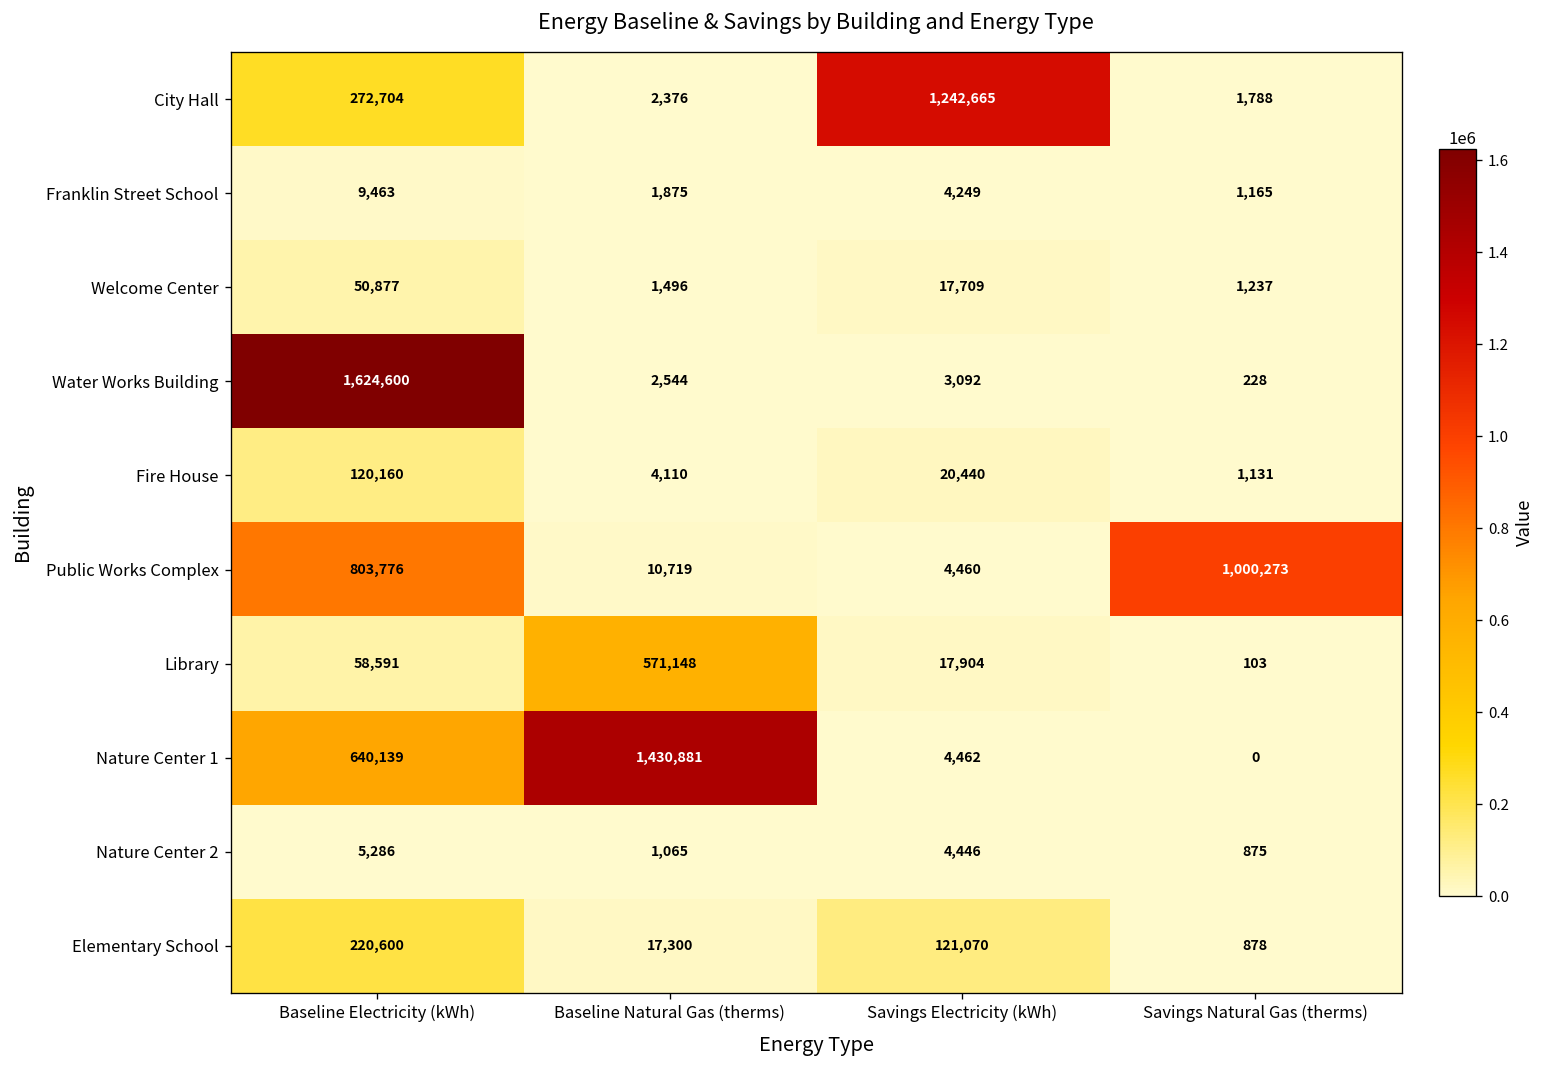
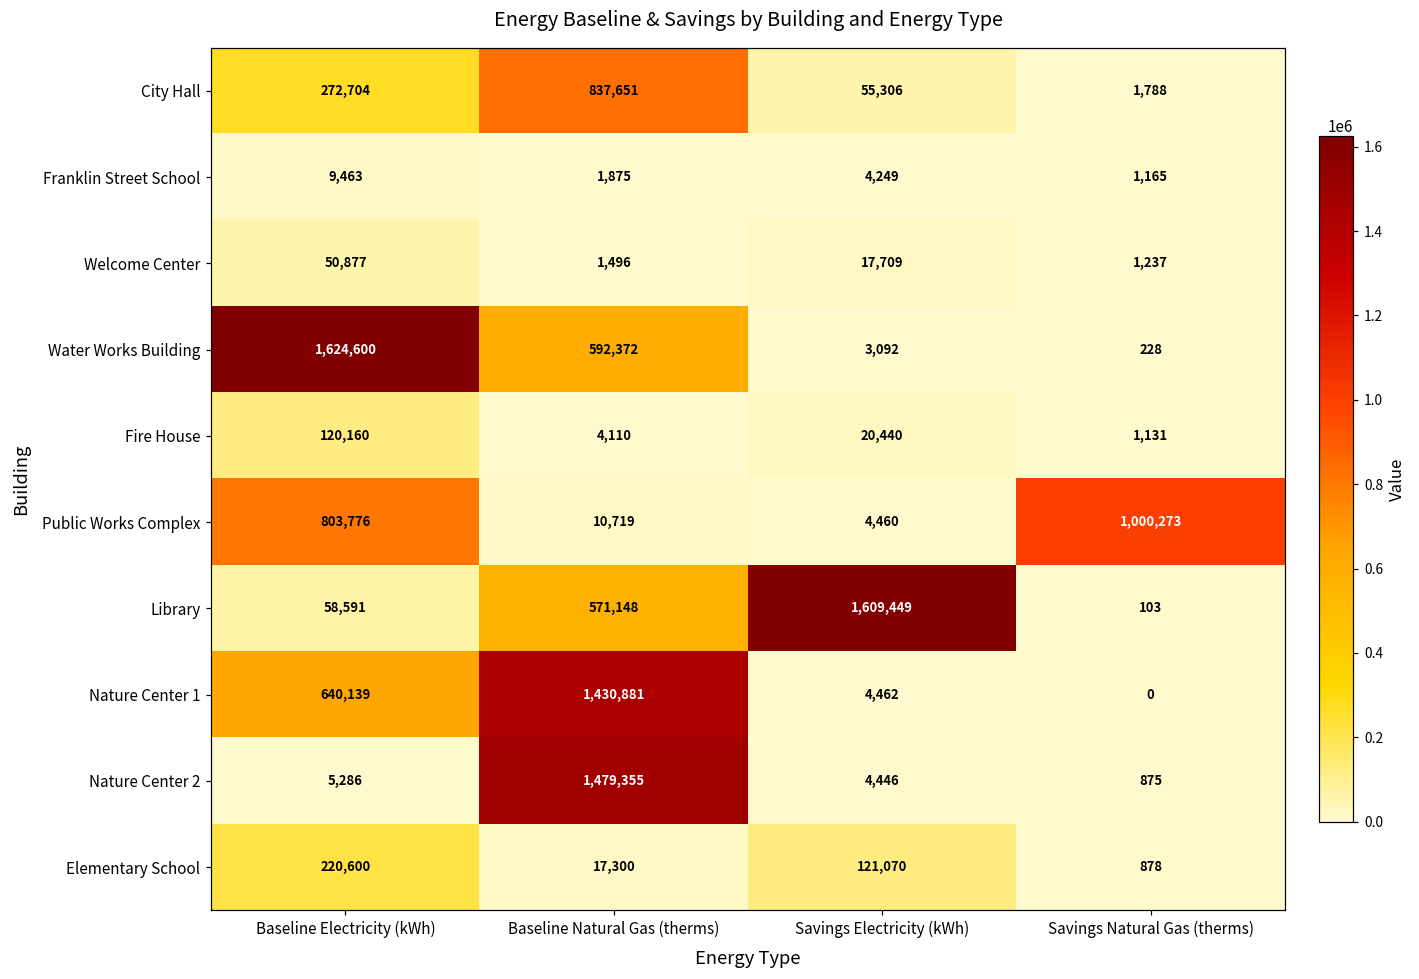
  {
    "City Hall": {
      "Baseline Electricity (kWh)": "272,704",
-     "Baseline Natural Gas (therms)": "2,376",
-     "Savings Electricity (kWh)": "1,242,665",
+     "Baseline Natural Gas (therms)": "837,651",
+     "Savings Electricity (kWh)": "55,306",
      "Savings Natural Gas (therms)": "1,788"
    },
    "Franklin Street School": {
      "Baseline Electricity (kWh)": "9,463",
      "Baseline Natural Gas (therms)": "1,875",
      "Savings Electricity (kWh)": "4,249",
      "Savings Natural Gas (therms)": "1,165"
    },
    "Welcome Center": {
      "Baseline Electricity (kWh)": "50,877",
      "Baseline Natural Gas (therms)": "1,496",
      "Savings Electricity (kWh)": "17,709",
      "Savings Natural Gas (therms)": "1,237"
    },
    "Water Works Building": {
      "Baseline Electricity (kWh)": "1,624,600",
-     "Baseline Natural Gas (therms)": "2,544",
+     "Baseline Natural Gas (therms)": "592,372",
      "Savings Electricity (kWh)": "3,092",
      "Savings Natural Gas (therms)": "228"
    },
    "Fire House": {
      "Baseline Electricity (kWh)": "120,160",
      "Baseline Natural Gas (therms)": "4,110",
      "Savings Electricity (kWh)": "20,440",
      "Savings Natural Gas (therms)": "1,131"
    },
    "Public Works Complex": {
      "Baseline Electricity (kWh)": "803,776",
      "Baseline Natural Gas (therms)": "10,719",
      "Savings Electricity (kWh)": "4,460",
      "Savings Natural Gas (therms)": "1,000,273"
    },
    "Library": {
      "Baseline Electricity (kWh)": "58,591",
      "Baseline Natural Gas (therms)": "571,148",
-     "Savings Electricity (kWh)": "17,904",
+     "Savings Electricity (kWh)": "1,609,449",
      "Savings Natural Gas (therms)": "103"
    },
    "Nature Center 1": {
      "Baseline Electricity (kWh)": "640,139",
      "Baseline Natural Gas (therms)": "1,430,881",
      "Savings Electricity (kWh)": "4,462",
      "Savings Natural Gas (therms)": "0"
    },
    "Nature Center 2": {
      "Baseline Electricity (kWh)": "5,286",
-     "Baseline Natural Gas (therms)": "1,065",
+     "Baseline Natural Gas (therms)": "1,479,355",
      "Savings Electricity (kWh)": "4,446",
      "Savings Natural Gas (therms)": "875"
    },
    "Elementary School": {
      "Baseline Electricity (kWh)": "220,600",
      "Baseline Natural Gas (therms)": "17,300",
      "Savings Electricity (kWh)": "121,070",
      "Savings Natural Gas (therms)": "878"
    }
  }
